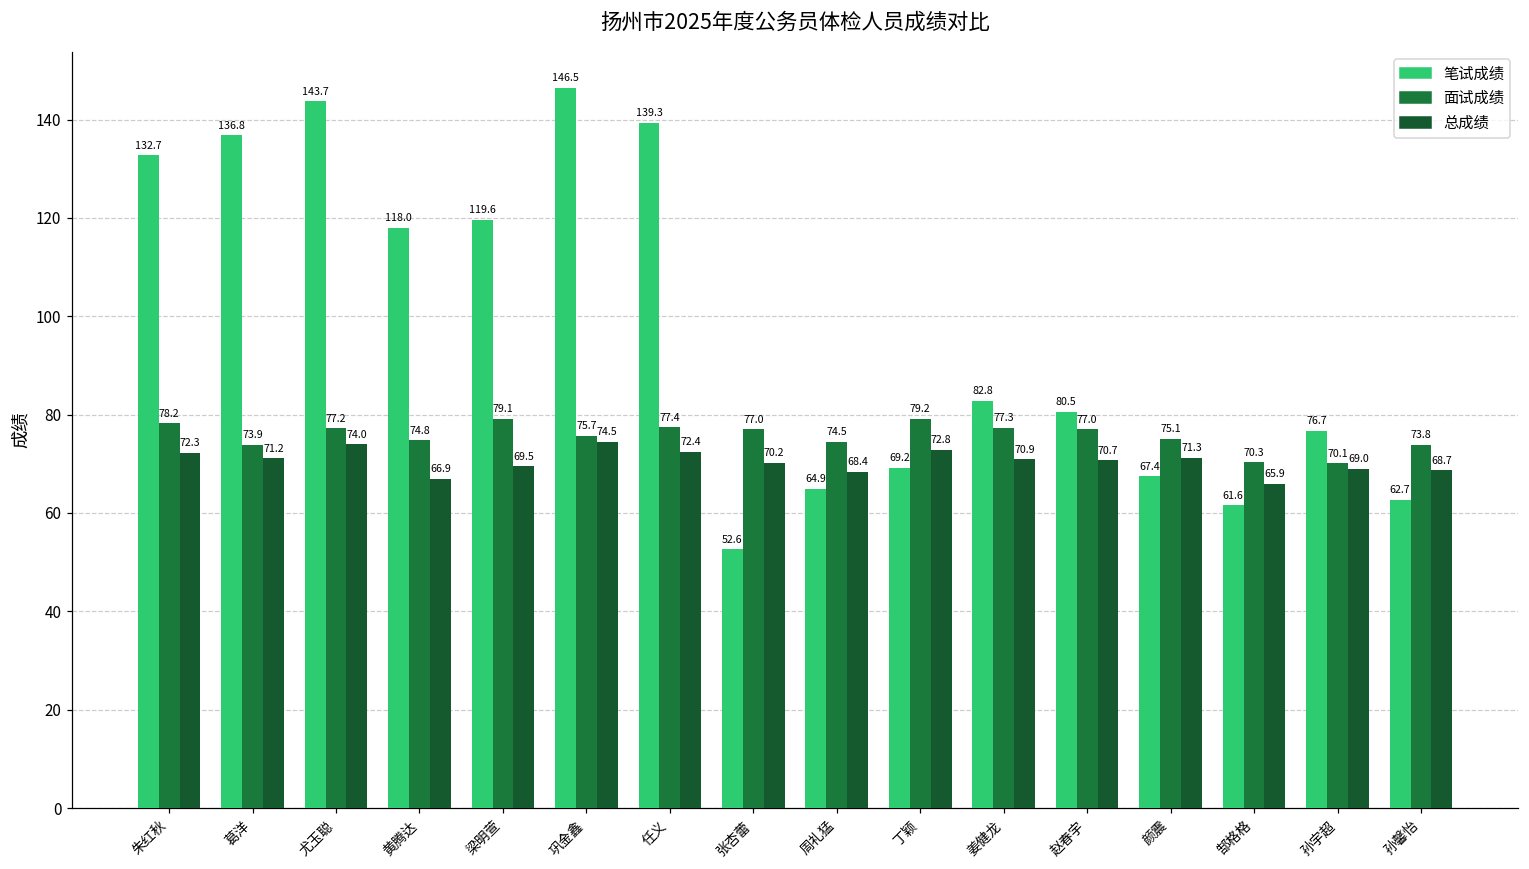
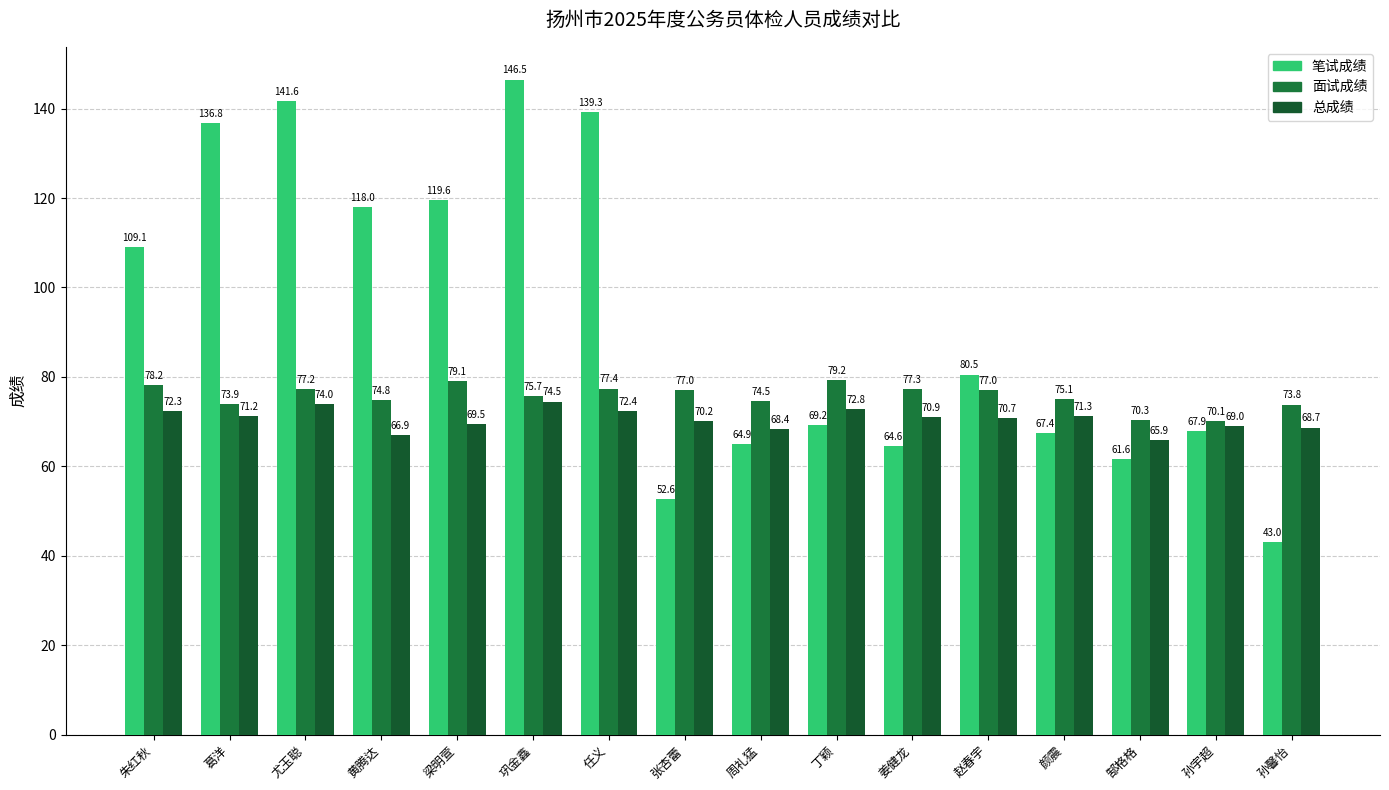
  {
    "笔试成绩": {
-     "朱红秋": 132.7,
+     "朱红秋": 109.1,
      "葛洋": 136.8,
-     "尤玉聪": 143.7,
+     "尤玉聪": 141.6,
      "黄腾达": 118.0,
      "梁明萱": 119.6,
      "巩金鑫": 146.5,
      "任义": 139.3,
      "张杏蕾": 52.6,
      "周礼猛": 64.9,
      "丁颖": 69.2,
-     "姜健龙": 82.8,
+     "姜健龙": 64.6,
      "赵春宇": 80.5,
      "颜震": 67.4,
      "郜格格": 61.6,
-     "孙宇超": 76.7,
-     "孙馨怡": 62.7
+     "孙宇超": 67.9,
+     "孙馨怡": 43.0
    }
  }
